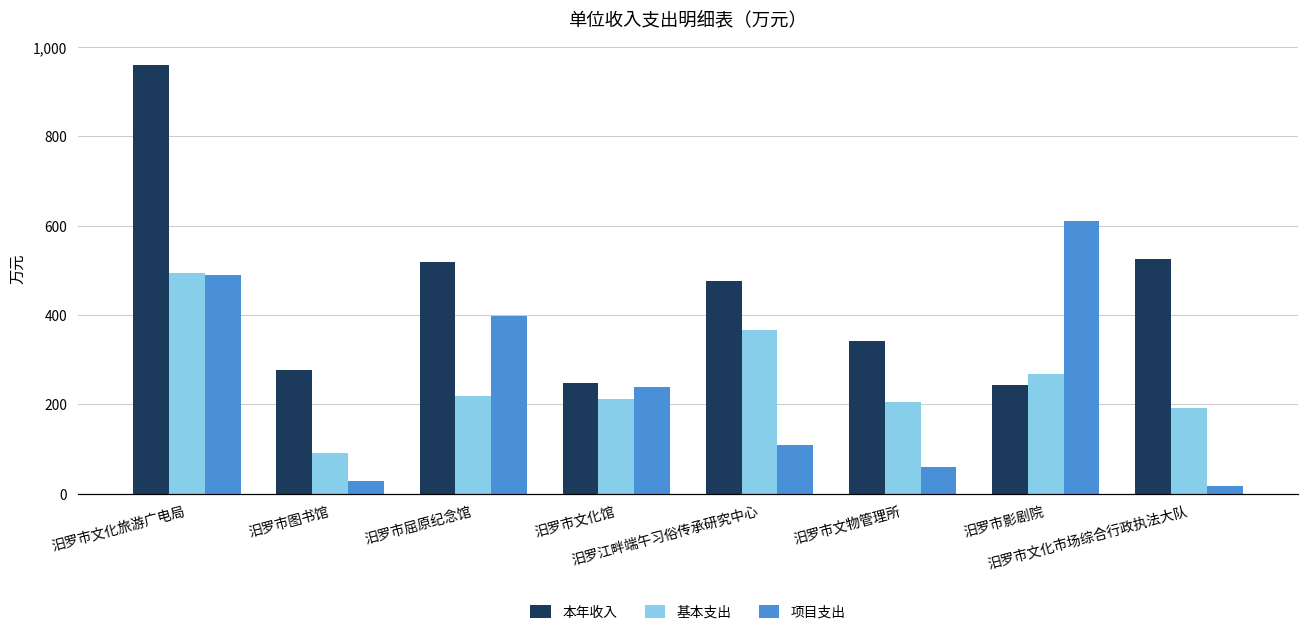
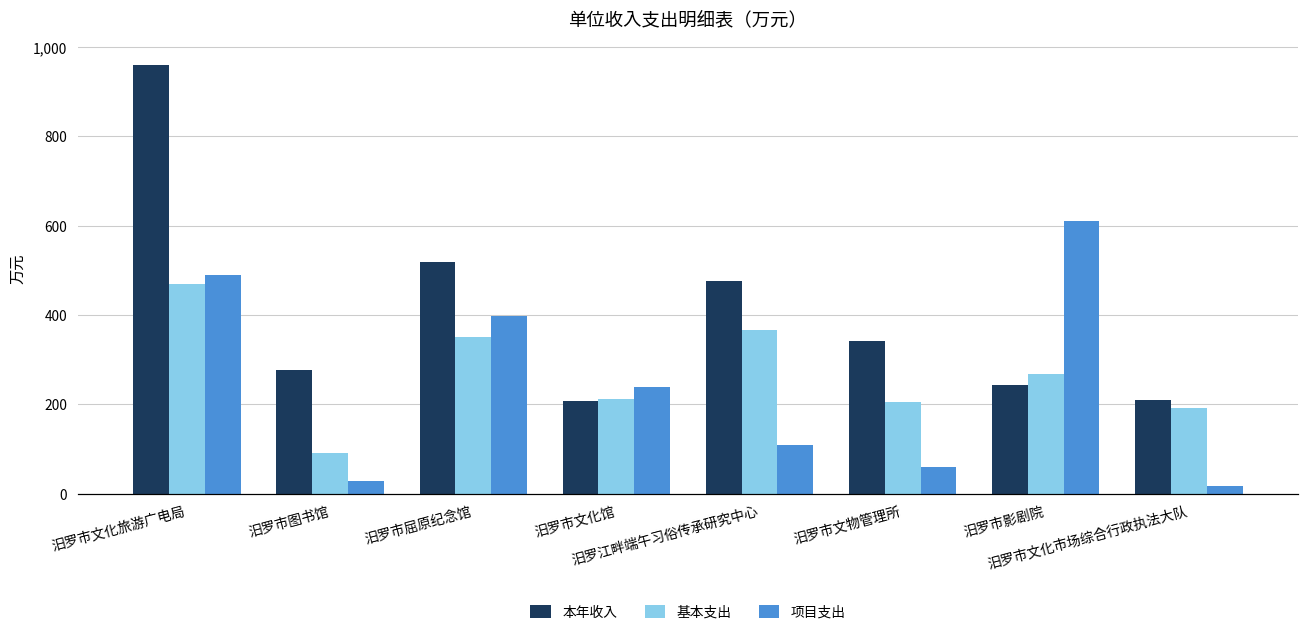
  {
    "本年收入": {
      "汨罗市文化旅游广电局": 960,
      "汨罗市图书馆": 280,
      "汨罗市屈原纪念馆": 520,
-     "汨罗市文化馆": 250,
+     "汨罗市文化馆": 210,
      "汨罗江畔端午习俗传承研究中心": 480,
      "汨罗市文物管理所": 340,
      "汨罗市影剧院": 240,
-     "汨罗市文化市场综合行政执法大队": 530
+     "汨罗市文化市场综合行政执法大队": 210
    },
    "基本支出": {
-     "汨罗市文化旅游广电局": 490,
+     "汨罗市文化旅游广电局": 470,
      "汨罗市图书馆": 90,
-     "汨罗市屈原纪念馆": 220,
+     "汨罗市屈原纪念馆": 350,
      "汨罗市文化馆": 210,
      "汨罗江畔端午习俗传承研究中心": 370,
      "汨罗市文物管理所": 200,
      "汨罗市影剧院": 270,
      "汨罗市文化市场综合行政执法大队": 190
    },
    "项目支出": {
      "汨罗市文化旅游广电局": 490,
      "汨罗市图书馆": 30,
      "汨罗市屈原纪念馆": 400,
      "汨罗市文化馆": 240,
      "汨罗江畔端午习俗传承研究中心": 110,
      "汨罗市文物管理所": 60,
      "汨罗市影剧院": 610,
      "汨罗市文化市场综合行政执法大队": 20
    }
  }
